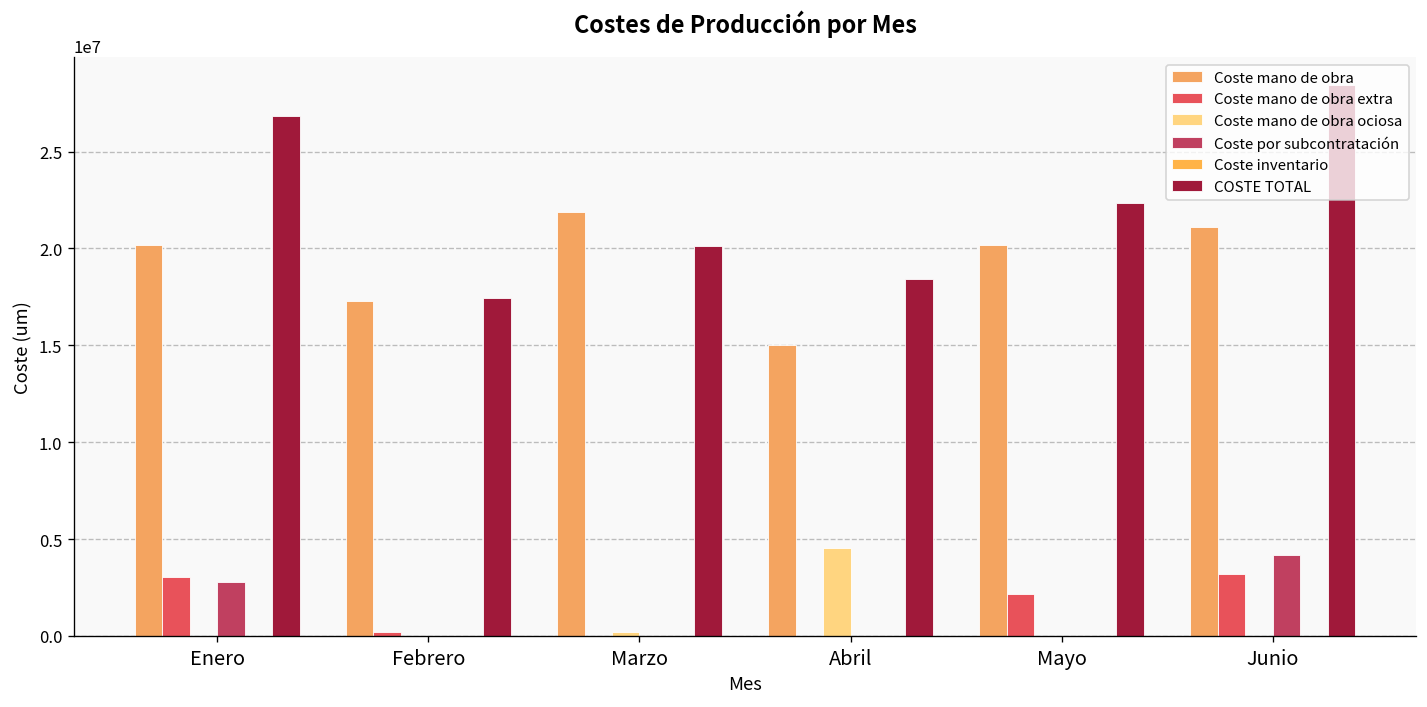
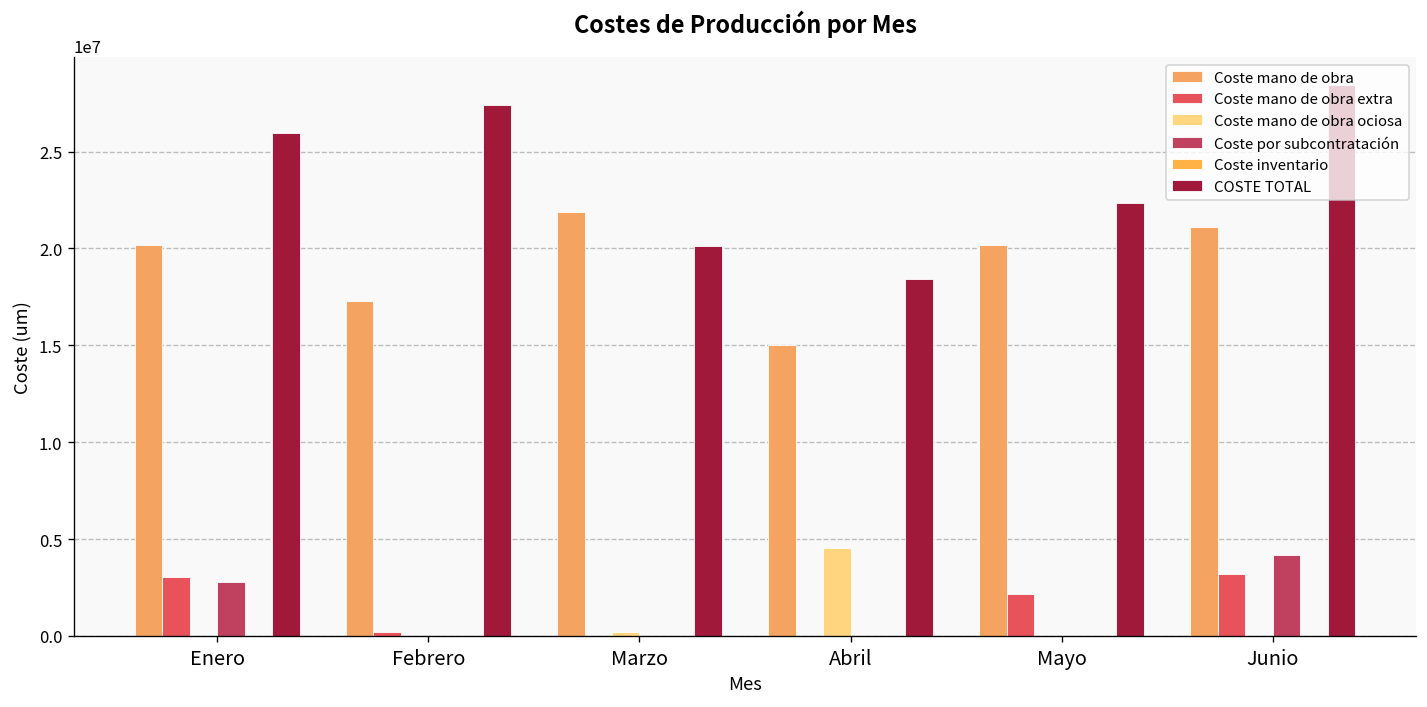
  {
    "COSTE TOTAL": {
-     "Enero": 26800000,
-     "Febrero": 17500000,
+     "Enero": 26000000,
+     "Febrero": 27400000,
      "Marzo": 20100000,
      "Abril": 18400000,
      "Mayo": 22300000
    }
  }
